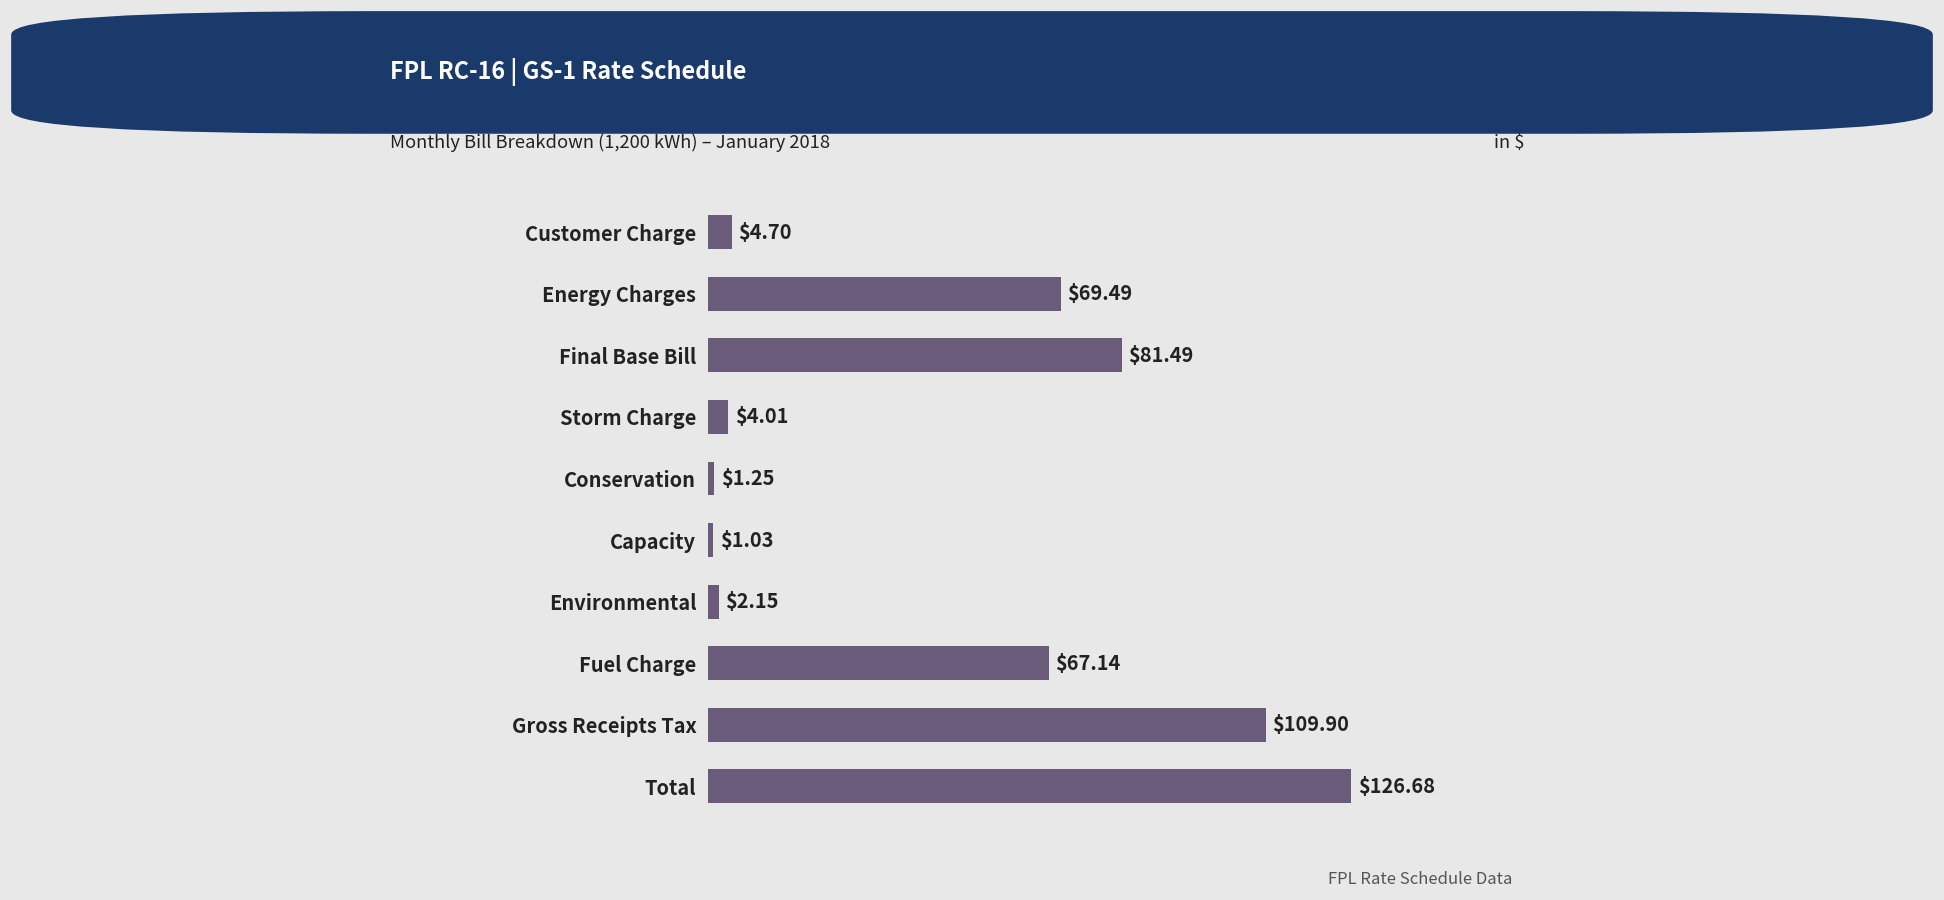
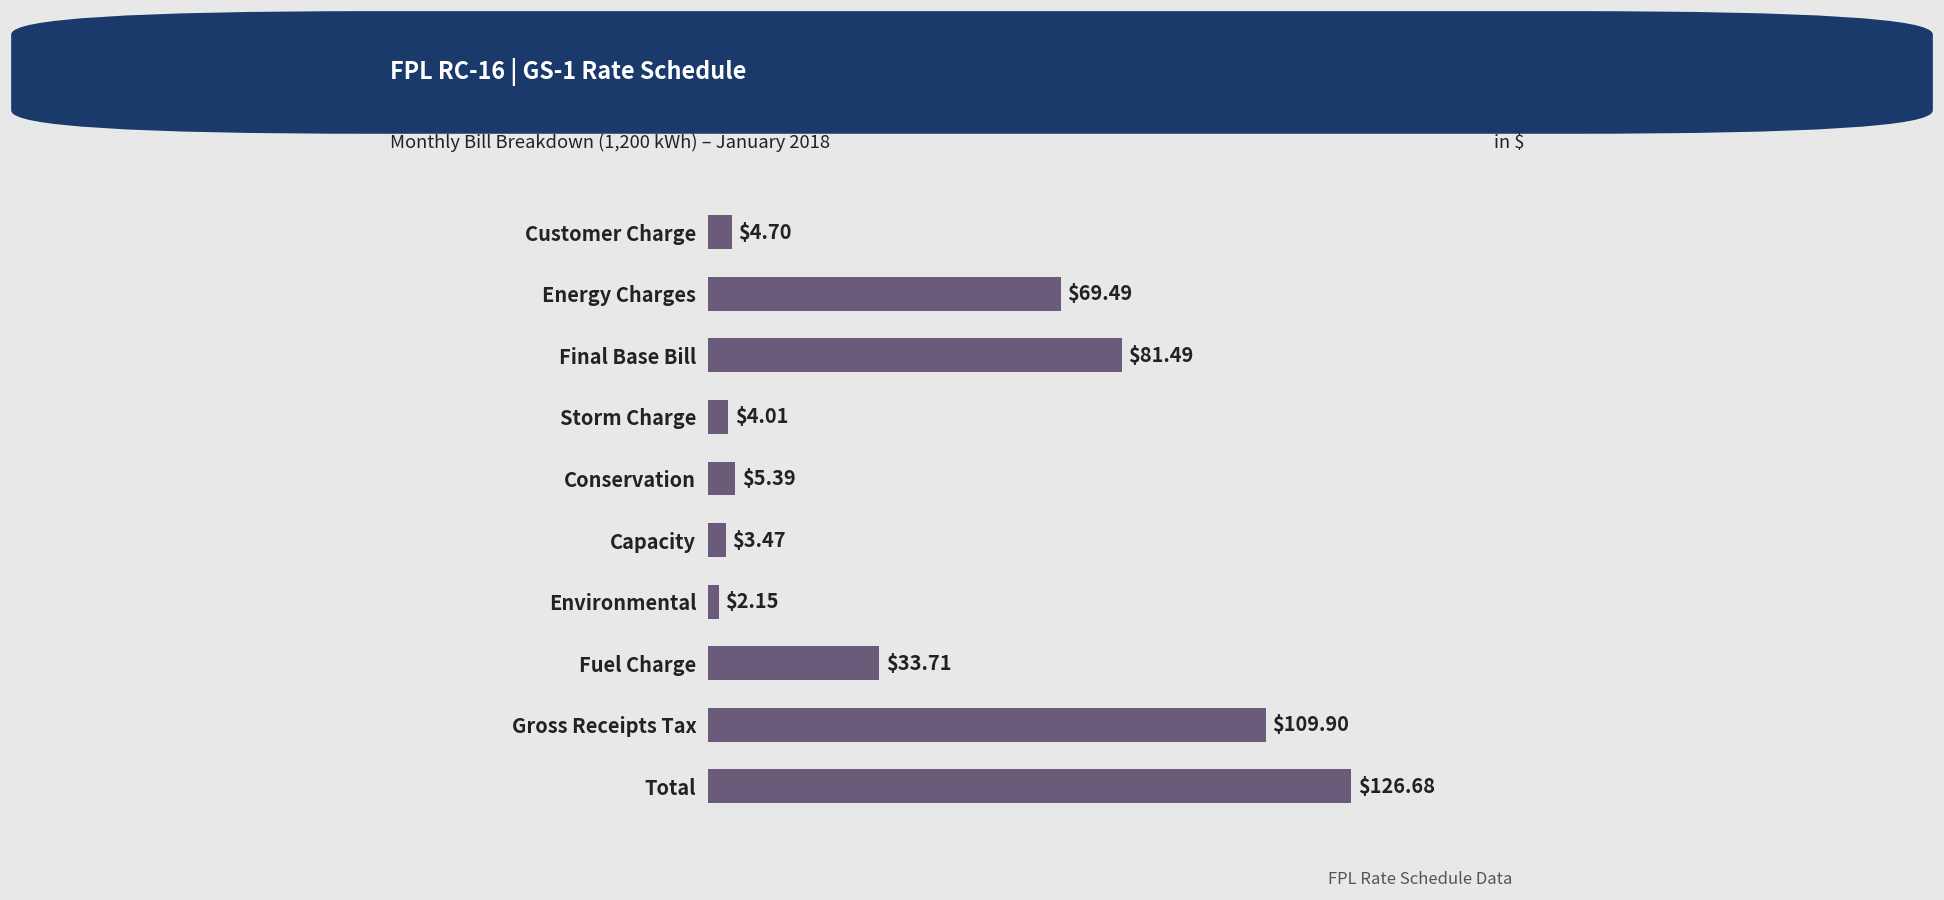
  {
    "Customer Charge": "$4.70",
    "Energy Charges": "$69.49",
    "Final Base Bill": "$81.49",
    "Storm Charge": "$4.01",
-   "Conservation": "$1.25",
-   "Capacity": "$1.03",
+   "Conservation": "$5.39",
+   "Capacity": "$3.47",
    "Environmental": "$2.15",
-   "Fuel Charge": "$67.14",
+   "Fuel Charge": "$33.71",
    "Gross Receipts Tax": "$109.90",
    "Total": "$126.68"
  }
